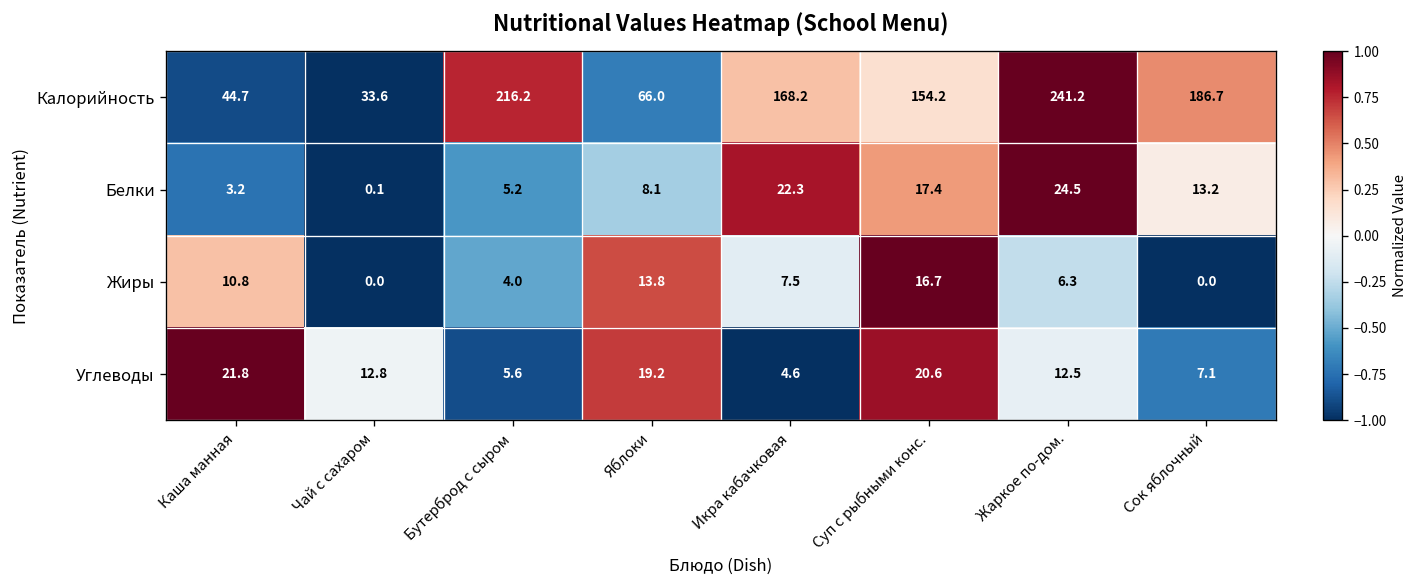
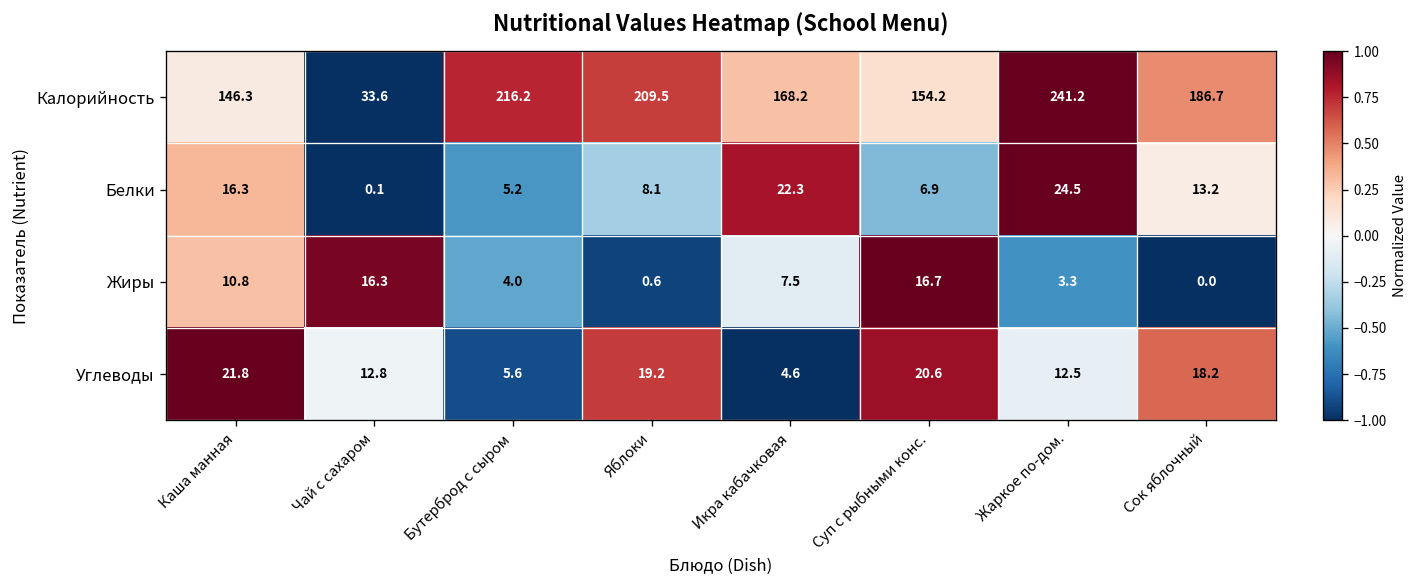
  {
    "Калорийность": {
-     "Каша манная": 44.7,
+     "Каша манная": 146.3,
      "Чай с сахаром": 33.6,
      "Бутерброд с сыром": 216.2,
-     "Яблоки": 66.0,
+     "Яблоки": 209.5,
      "Икра кабачковая": 168.2,
      "Суп с рыбными конс.": 154.2,
      "Жаркое по-дом.": 241.2,
      "Сок яблочный": 186.7
    },
    "Белки": {
-     "Каша манная": 3.2,
+     "Каша манная": 16.3,
      "Чай с сахаром": 0.1,
      "Бутерброд с сыром": 5.2,
      "Яблоки": 8.1,
      "Икра кабачковая": 22.3,
-     "Суп с рыбными конс.": 17.4,
+     "Суп с рыбными конс.": 6.9,
      "Жаркое по-дом.": 24.5,
      "Сок яблочный": 13.2
    },
    "Жиры": {
      "Каша манная": 10.8,
-     "Чай с сахаром": 0.0,
+     "Чай с сахаром": 16.3,
      "Бутерброд с сыром": 4.0,
-     "Яблоки": 13.8,
+     "Яблоки": 0.6,
      "Икра кабачковая": 7.5,
      "Суп с рыбными конс.": 16.7,
-     "Жаркое по-дом.": 6.3,
+     "Жаркое по-дом.": 3.3,
      "Сок яблочный": 0.0
    },
    "Углеводы": {
      "Каша манная": 21.8,
      "Чай с сахаром": 12.8,
      "Бутерброд с сыром": 5.6,
      "Яблоки": 19.2,
      "Икра кабачковая": 4.6,
      "Суп с рыбными конс.": 20.6,
      "Жаркое по-дом.": 12.5,
-     "Сок яблочный": 7.1
+     "Сок яблочный": 18.2
    }
  }
